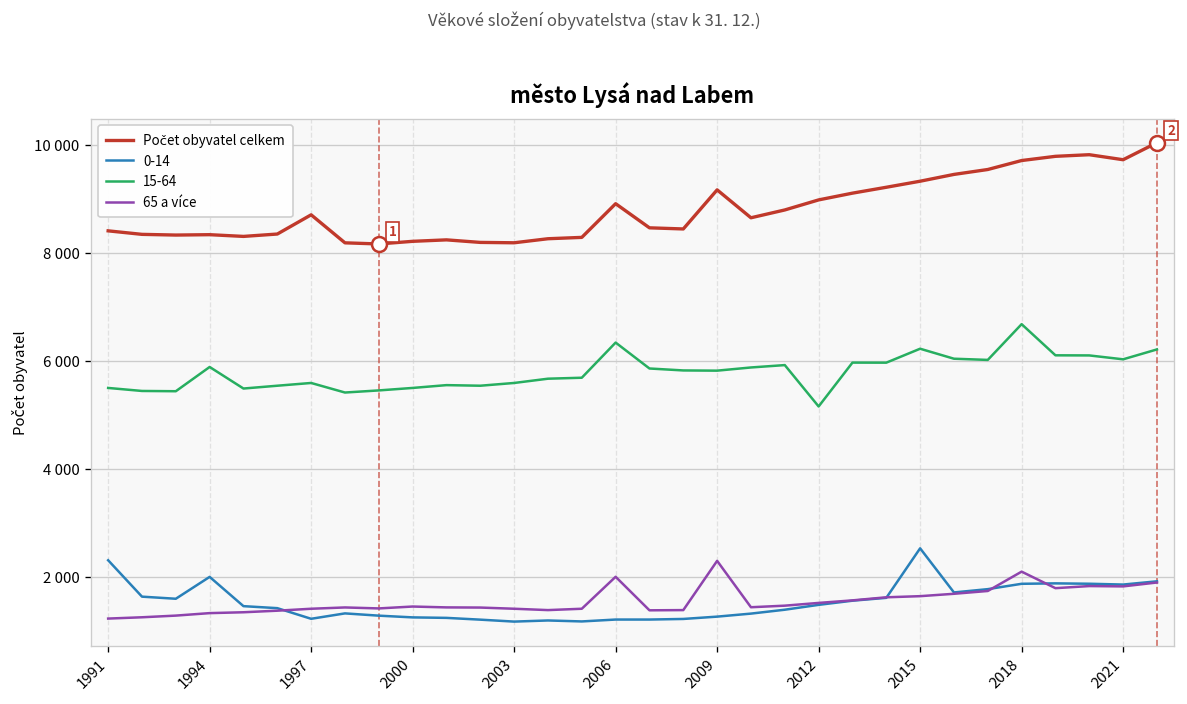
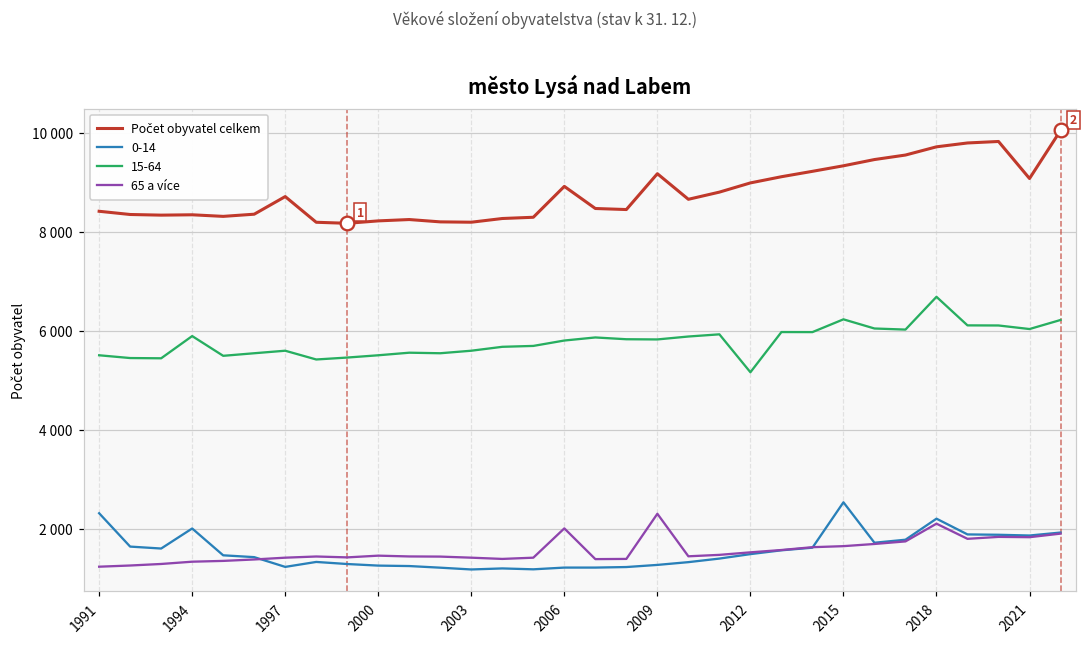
  {
    "Počet obyvatel celkem": {
      "1991": 8400,
      "1994": 8300,
      "1997": 8700,
      "2000": 8200,
      "2003": 8200,
      "2006": 8900,
      "2009": 9200,
      "2012": 9000,
      "2015": 9300,
      "2018": 9700,
-     "2021": 9700
+     "2021": 9100
    },
    "0-14": {
      "1991": 2300,
      "1994": 2000,
      "1997": 1200,
      "2000": 1300,
      "2003": 1200,
      "2006": 1200,
      "2009": 1300,
      "2015": 2500,
-     "2018": 1900
+     "2018": 2200
    },
    "15-64": {
      "1991": 5500,
      "1994": 5900,
      "1997": 5600,
      "2000": 5500,
      "2003": 5600,
-     "2006": 6300,
+     "2006": 5800,
      "2009": 5800,
      "2012": 5200,
      "2015": 6200,
      "2018": 6700,
      "2021": 6000
    },
    "65 a více": {
      "1991": 1200,
      "1994": 1300,
      "1997": 1400,
      "2000": 1500,
      "2003": 1400,
      "2006": 2000,
      "2009": 2300,
      "2015": 1700,
      "2018": 2100
    }
  }
